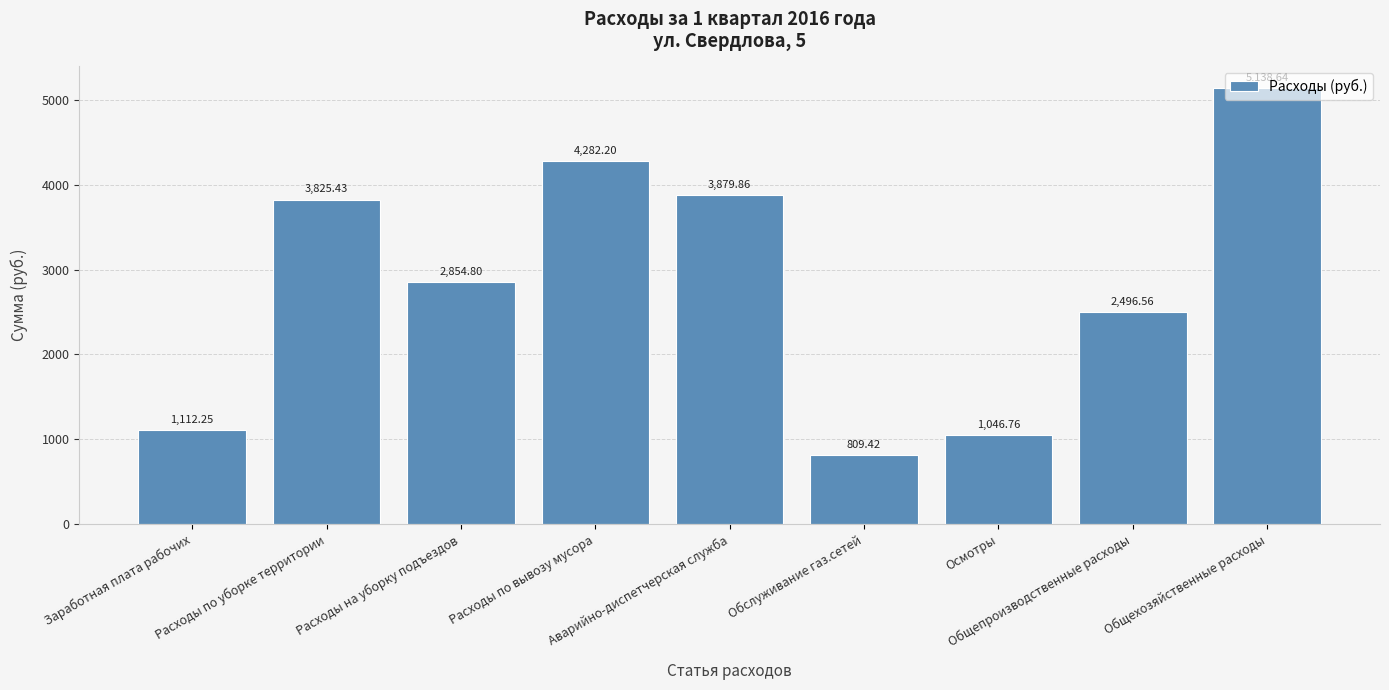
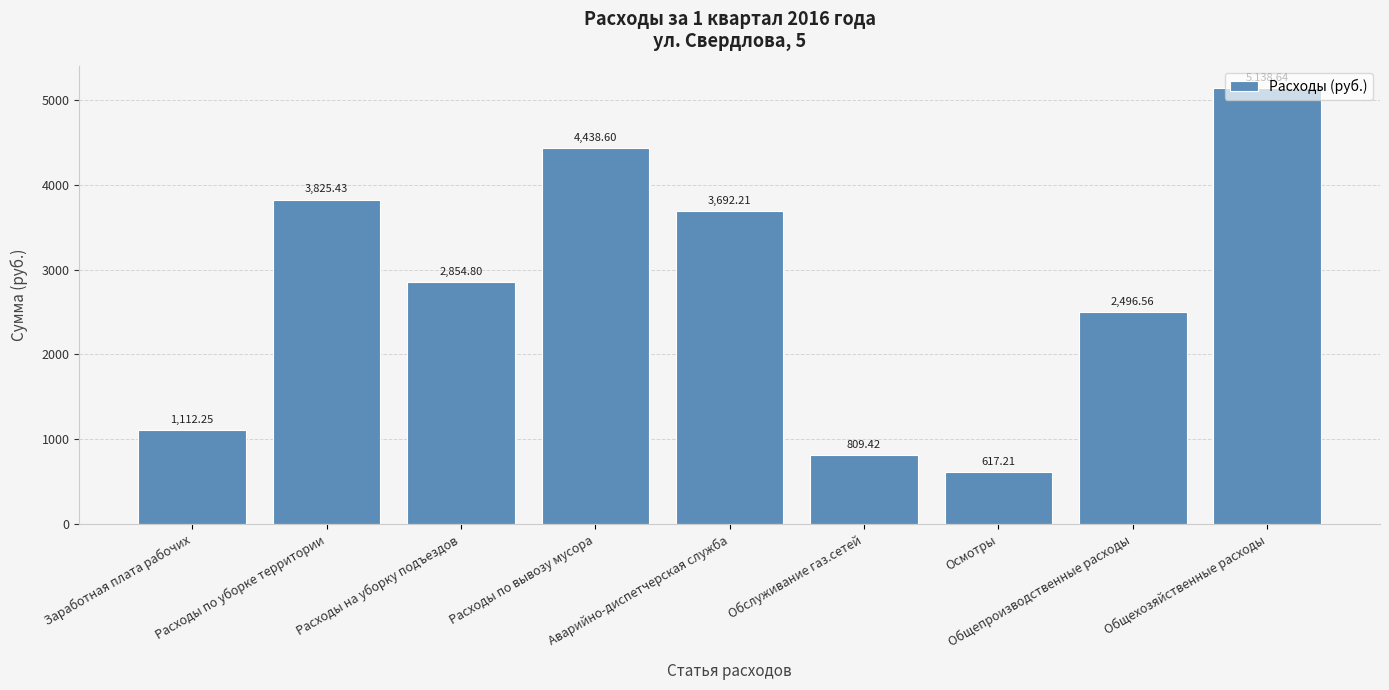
  {
    "Заработная плата рабочих": "1,112.25",
    "Расходы по уборке территории": "3,825.43",
    "Расходы на уборку подъездов": "2,854.80",
-   "Расходы по вывозу мусора": "4,282.20",
-   "Аварийно-диспетчерская служба": "3,879.86",
+   "Расходы по вывозу мусора": "4,438.60",
+   "Аварийно-диспетчерская служба": "3,692.21",
    "Обслуживание газ.сетей": "809.42",
-   "Осмотры": "1,046.76",
+   "Осмотры": "617.21",
    "Общепроизводственные расходы": "2,496.56"
  }
